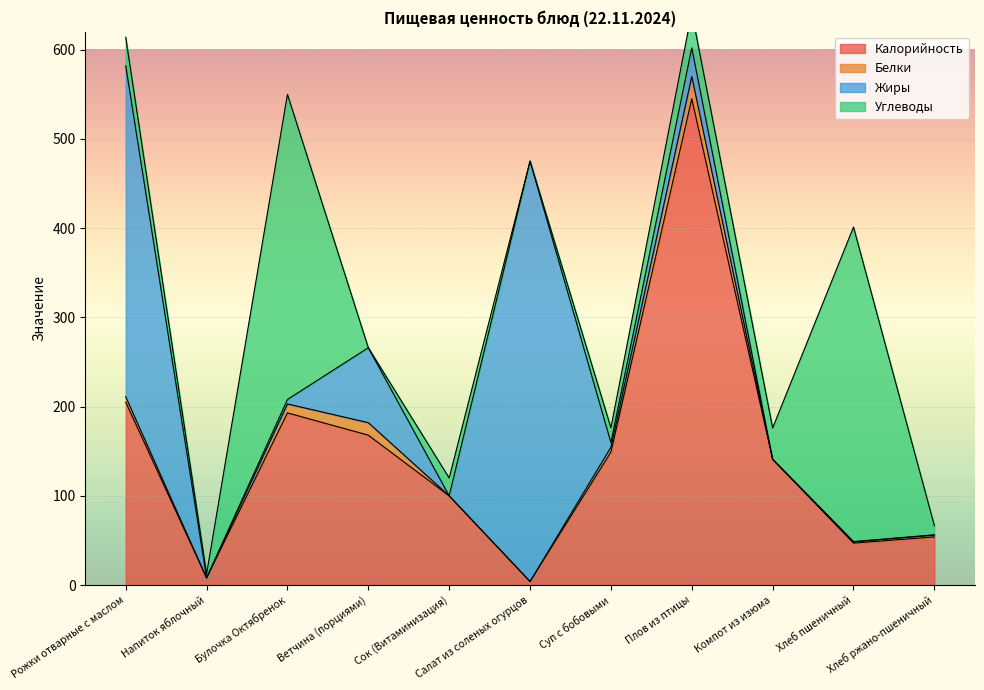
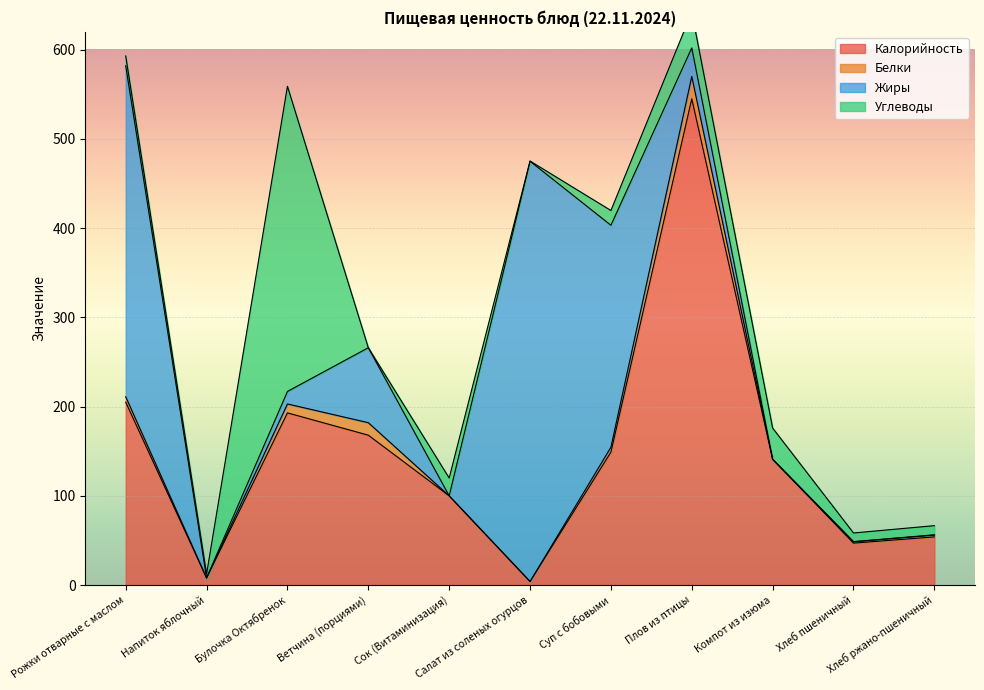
  {
    "Жиры": {
      "Рожки отварные с маслом": 370,
-     "Булочка Октябренок": 5,
-     "Суп с бобовыми": 10,
+     "Булочка Октябренок": 14,
+     "Суп с бобовыми": 250,
      "Плов из птицы": 30
    },
    "Углеводы": {
-     "Рожки отварные с маслом": 30,
+     "Рожки отварные с маслом": 10,
      "Напиток яблочный": 0,
      "Булочка Октябренок": 340,
      "Сок (Витаминизация)": 20,
      "Суп с бобовыми": 20,
      "Компот из изюма": 40,
-     "Хлеб пшеничный": 350,
+     "Хлеб пшеничный": 10,
      "Хлеб ржано-пшеничный": 10
    }
  }
